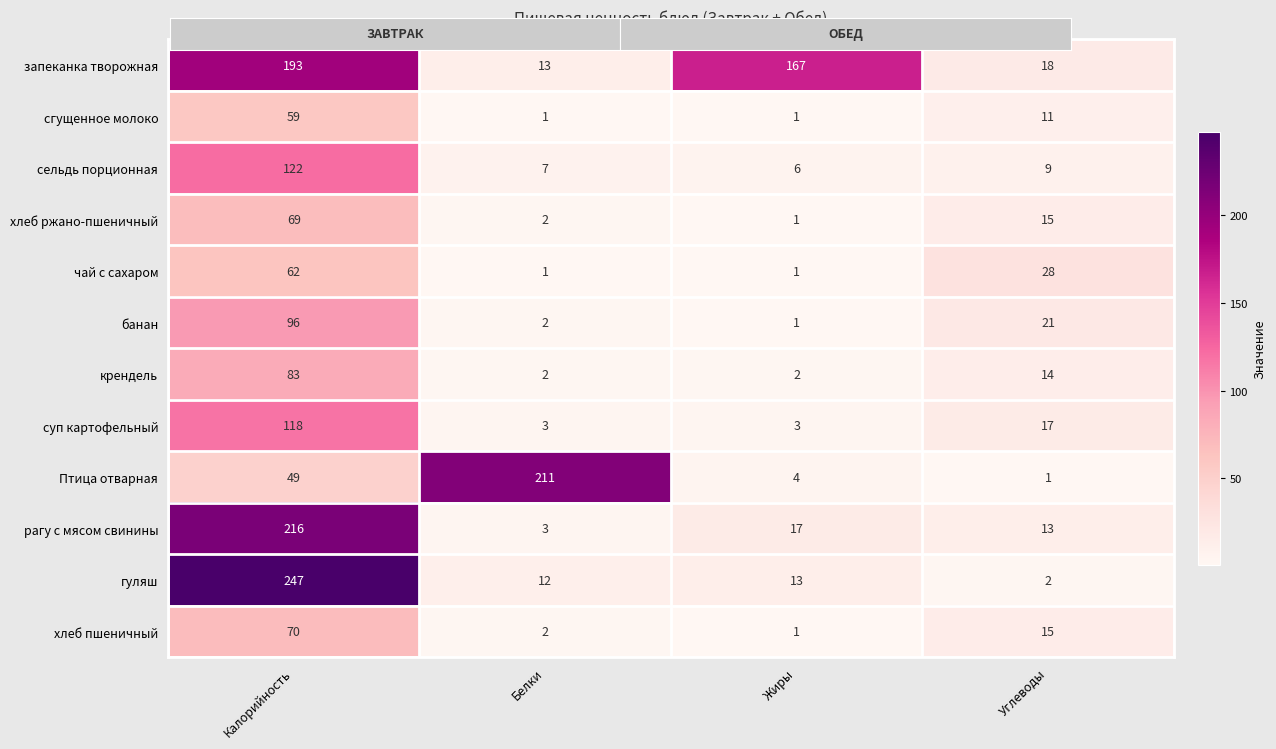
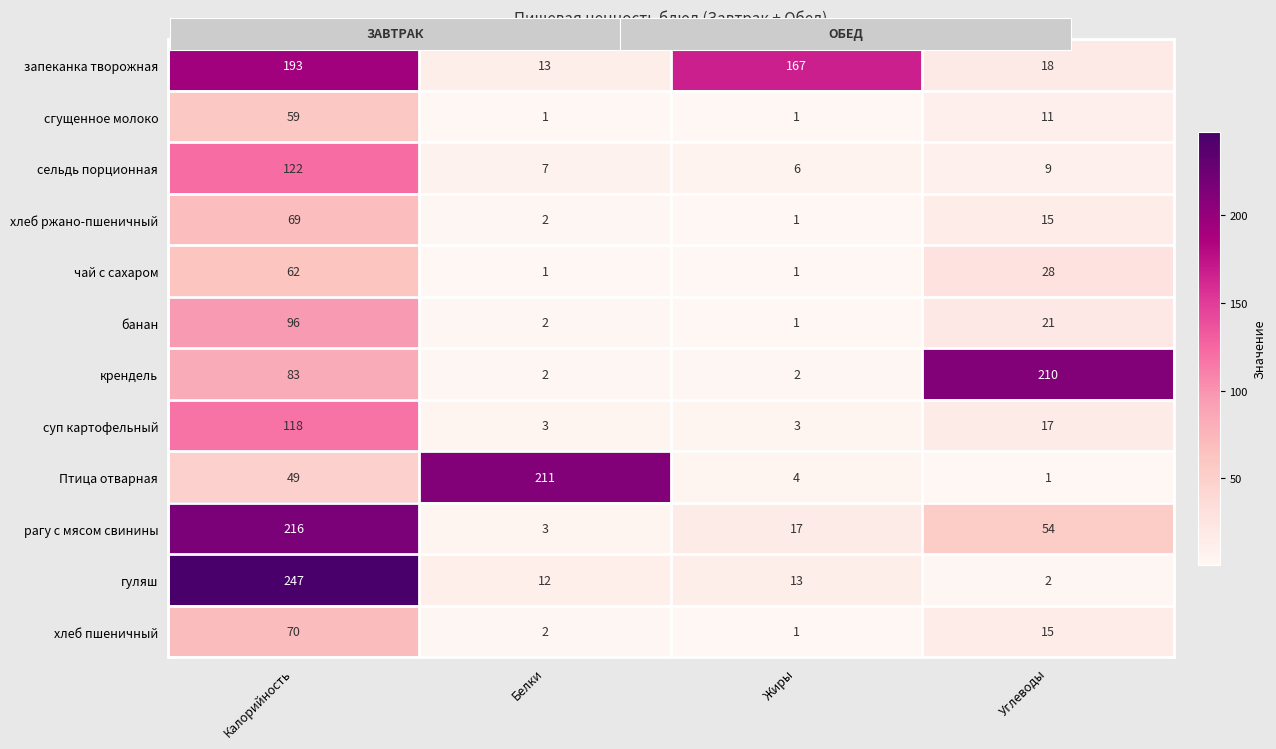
  {
    "запеканка творожная": {
      "Калорийность": 193,
      "Белки": 13,
      "Жиры": 167,
      "Углеводы": 18
    },
    "сгущенное молоко": {
      "Калорийность": 59,
      "Белки": 1,
      "Жиры": 1,
      "Углеводы": 11
    },
    "сельдь порционная": {
      "Калорийность": 122,
      "Белки": 7,
      "Жиры": 6,
      "Углеводы": 9
    },
    "хлеб ржано-пшеничный": {
      "Калорийность": 69,
      "Белки": 2,
      "Жиры": 1,
      "Углеводы": 15
    },
    "чай с сахаром": {
      "Калорийность": 62,
      "Белки": 1,
      "Жиры": 1,
      "Углеводы": 28
    },
    "банан": {
      "Калорийность": 96,
      "Белки": 2,
      "Жиры": 1,
      "Углеводы": 21
    },
    "крендель": {
      "Калорийность": 83,
      "Белки": 2,
      "Жиры": 2,
-     "Углеводы": 14
+     "Углеводы": 210
    },
    "суп картофельный": {
      "Калорийность": 118,
      "Белки": 3,
      "Жиры": 3,
      "Углеводы": 17
    },
    "Птица отварная": {
      "Калорийность": 49,
      "Белки": 211,
      "Жиры": 4,
      "Углеводы": 1
    },
    "рагу с мясом свинины": {
      "Калорийность": 216,
      "Белки": 3,
      "Жиры": 17,
-     "Углеводы": 13
+     "Углеводы": 54
    },
    "гуляш": {
      "Калорийность": 247,
      "Белки": 12,
      "Жиры": 13,
      "Углеводы": 2
    },
    "хлеб пшеничный": {
      "Калорийность": 70,
      "Белки": 2,
      "Жиры": 1,
      "Углеводы": 15
    }
  }
